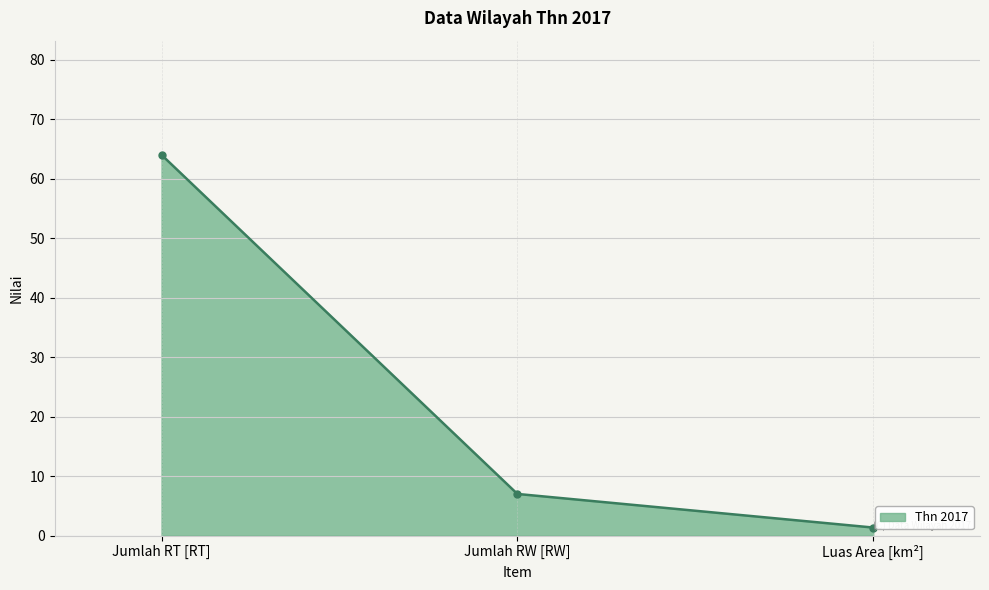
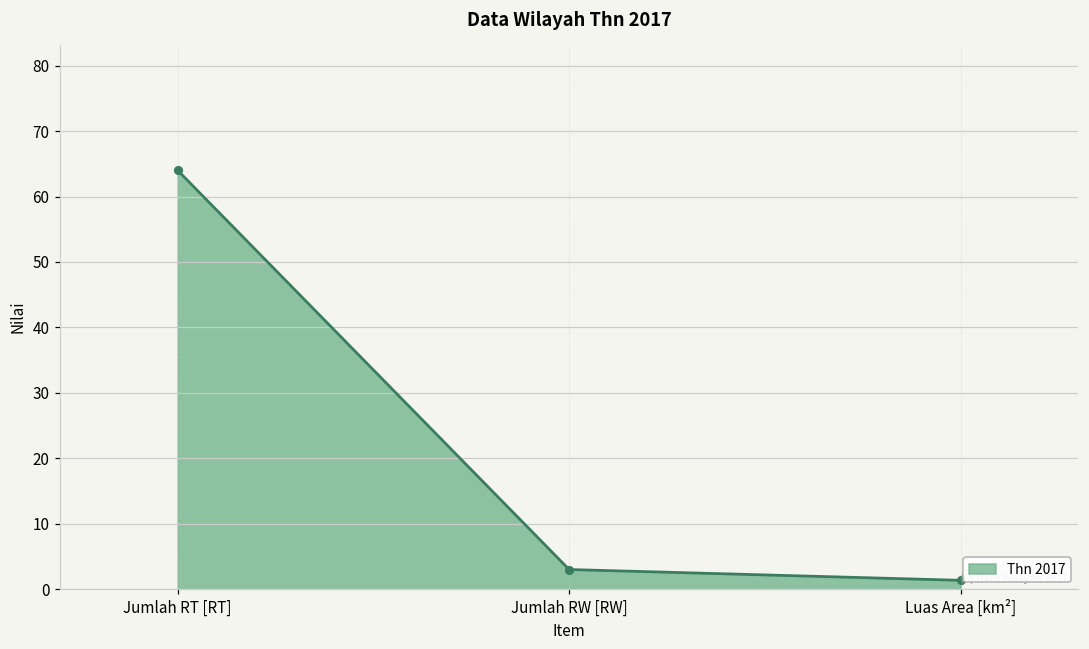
  {
    "Jumlah RT [RT]": 64,
-   "Jumlah RW [RW]": 7
+   "Jumlah RW [RW]": 3
  }
